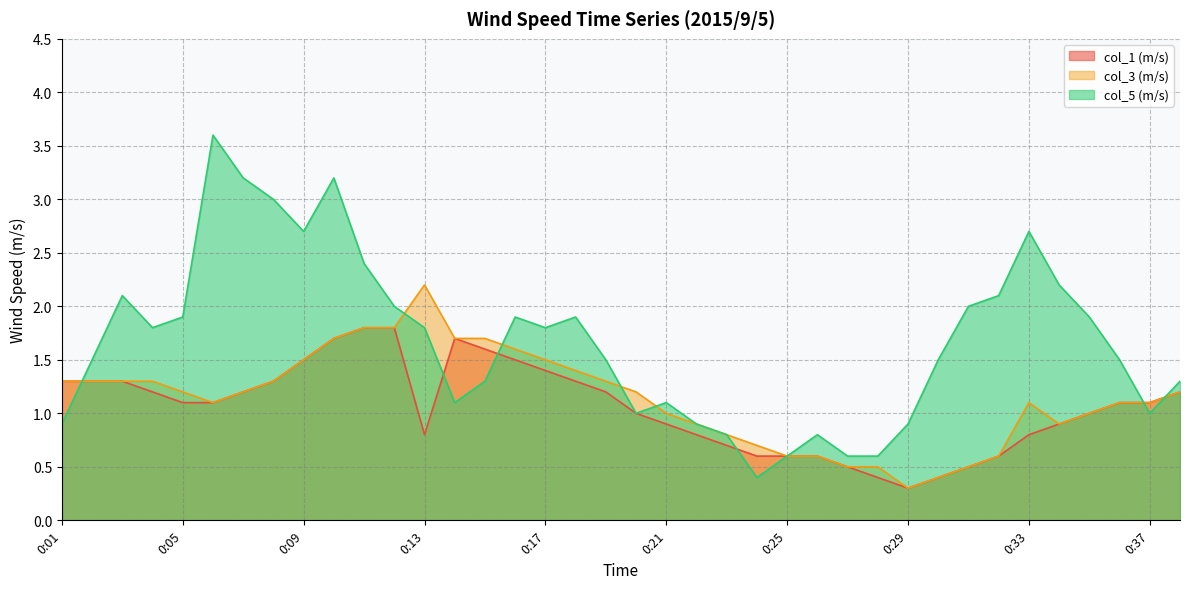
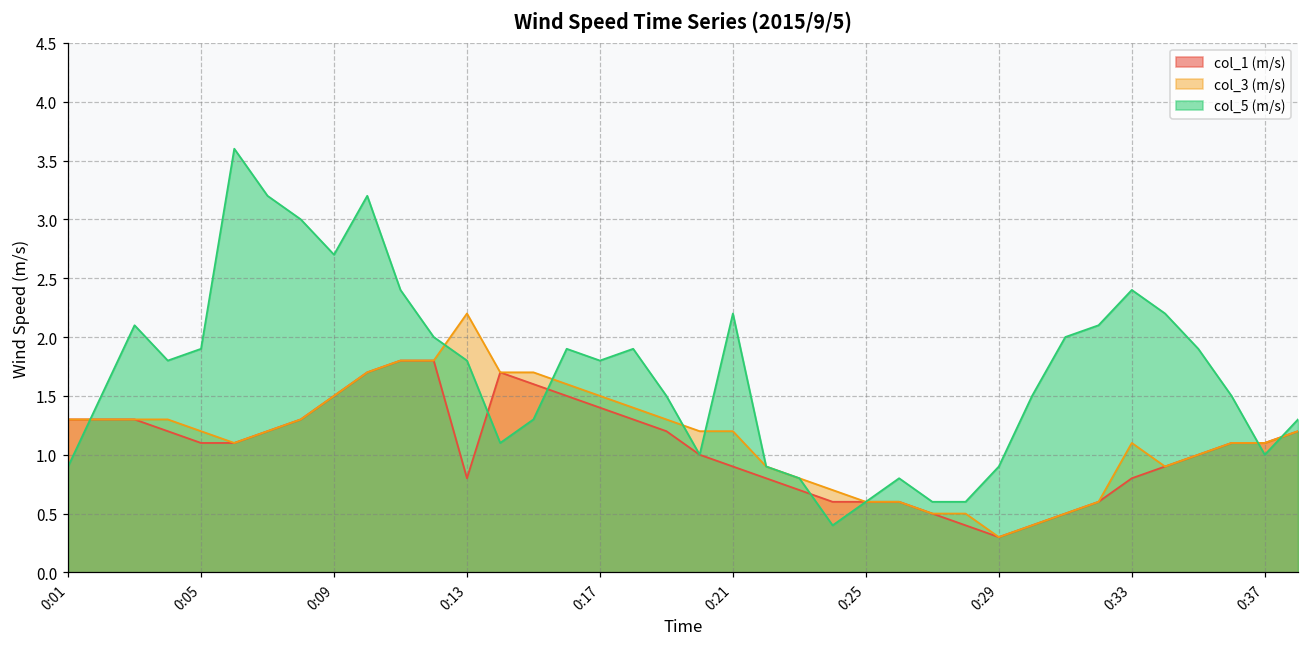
  {
    "col_1 (m/s)": {
      "0:05": 1.1,
      "0:13": 0.8,
      "0:17": 1.4,
      "0:21": 0.9,
      "0:33": 0.8
    },
    "col_3 (m/s)": {
      "0:05": 1.2,
      "0:13": 2.2,
      "0:17": 1.5,
-     "0:21": 1.0,
+     "0:21": 1.2,
      "0:33": 1.1
    },
    "col_5 (m/s)": {
      "0:01": 0.9,
      "0:05": 1.9,
      "0:09": 2.7,
      "0:13": 1.8,
      "0:17": 1.8,
-     "0:21": 1.1,
+     "0:21": 2.2,
      "0:29": 0.9,
-     "0:33": 2.7,
+     "0:33": 2.4,
      "0:37": 1.0
    }
  }
